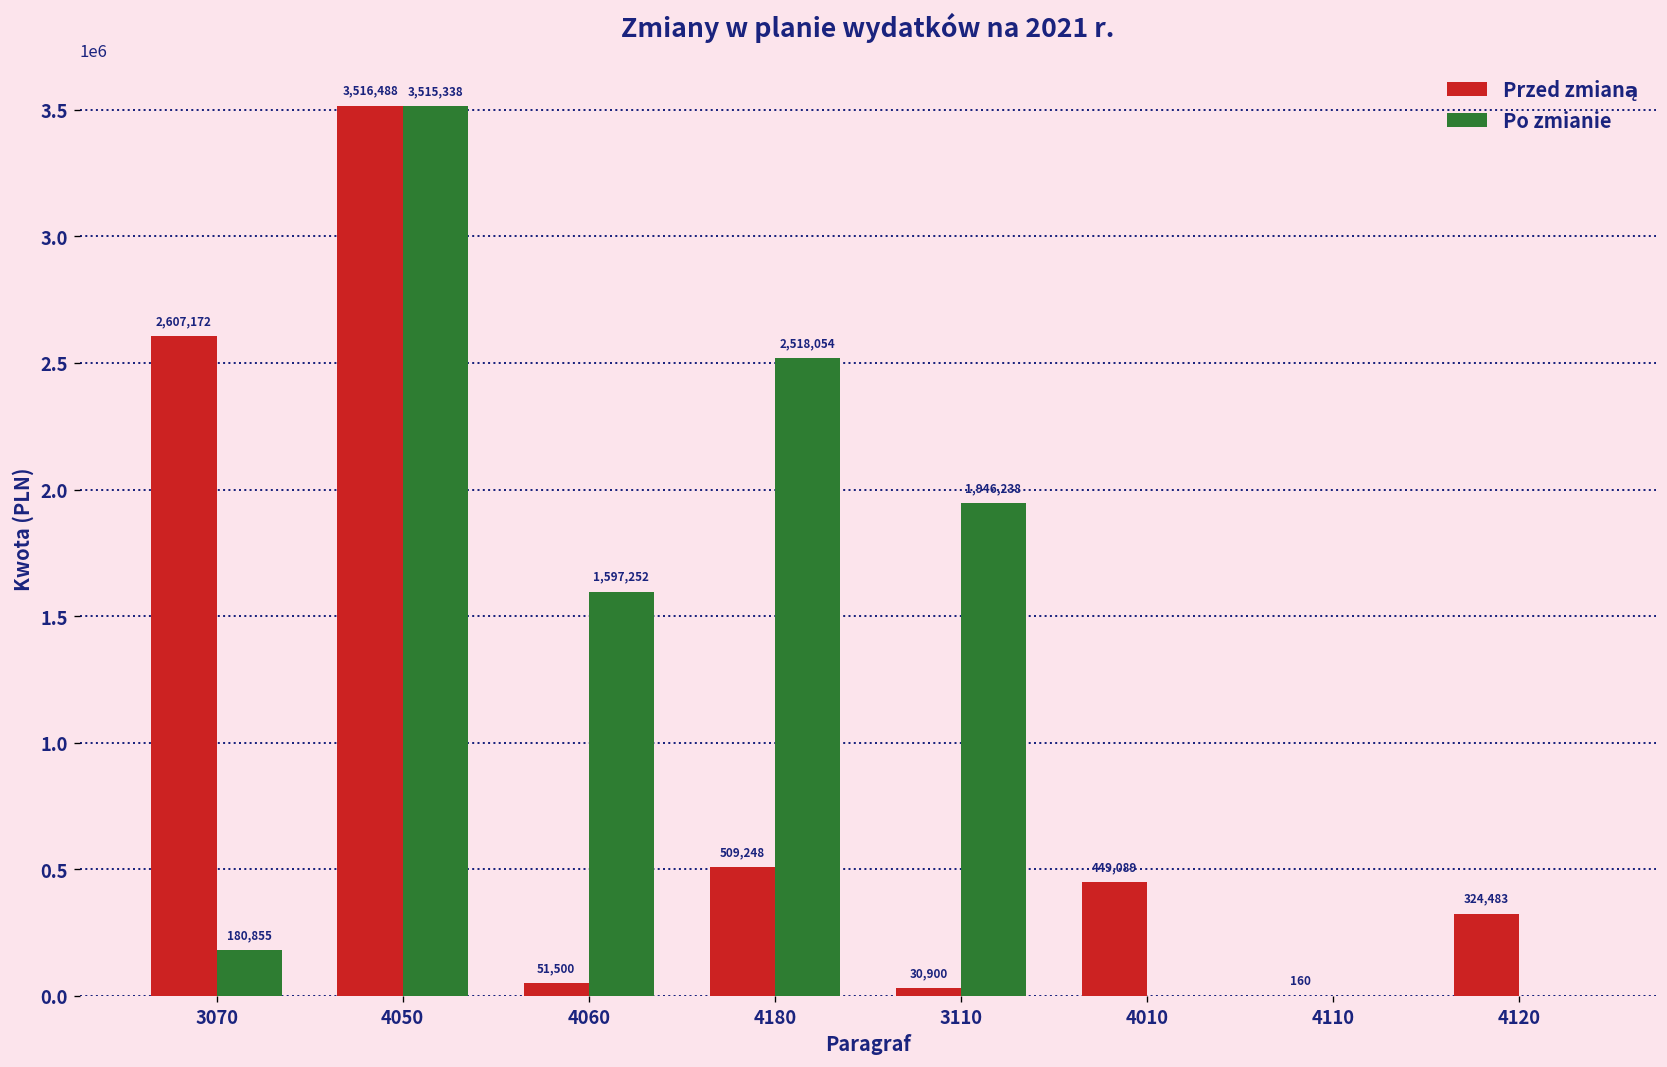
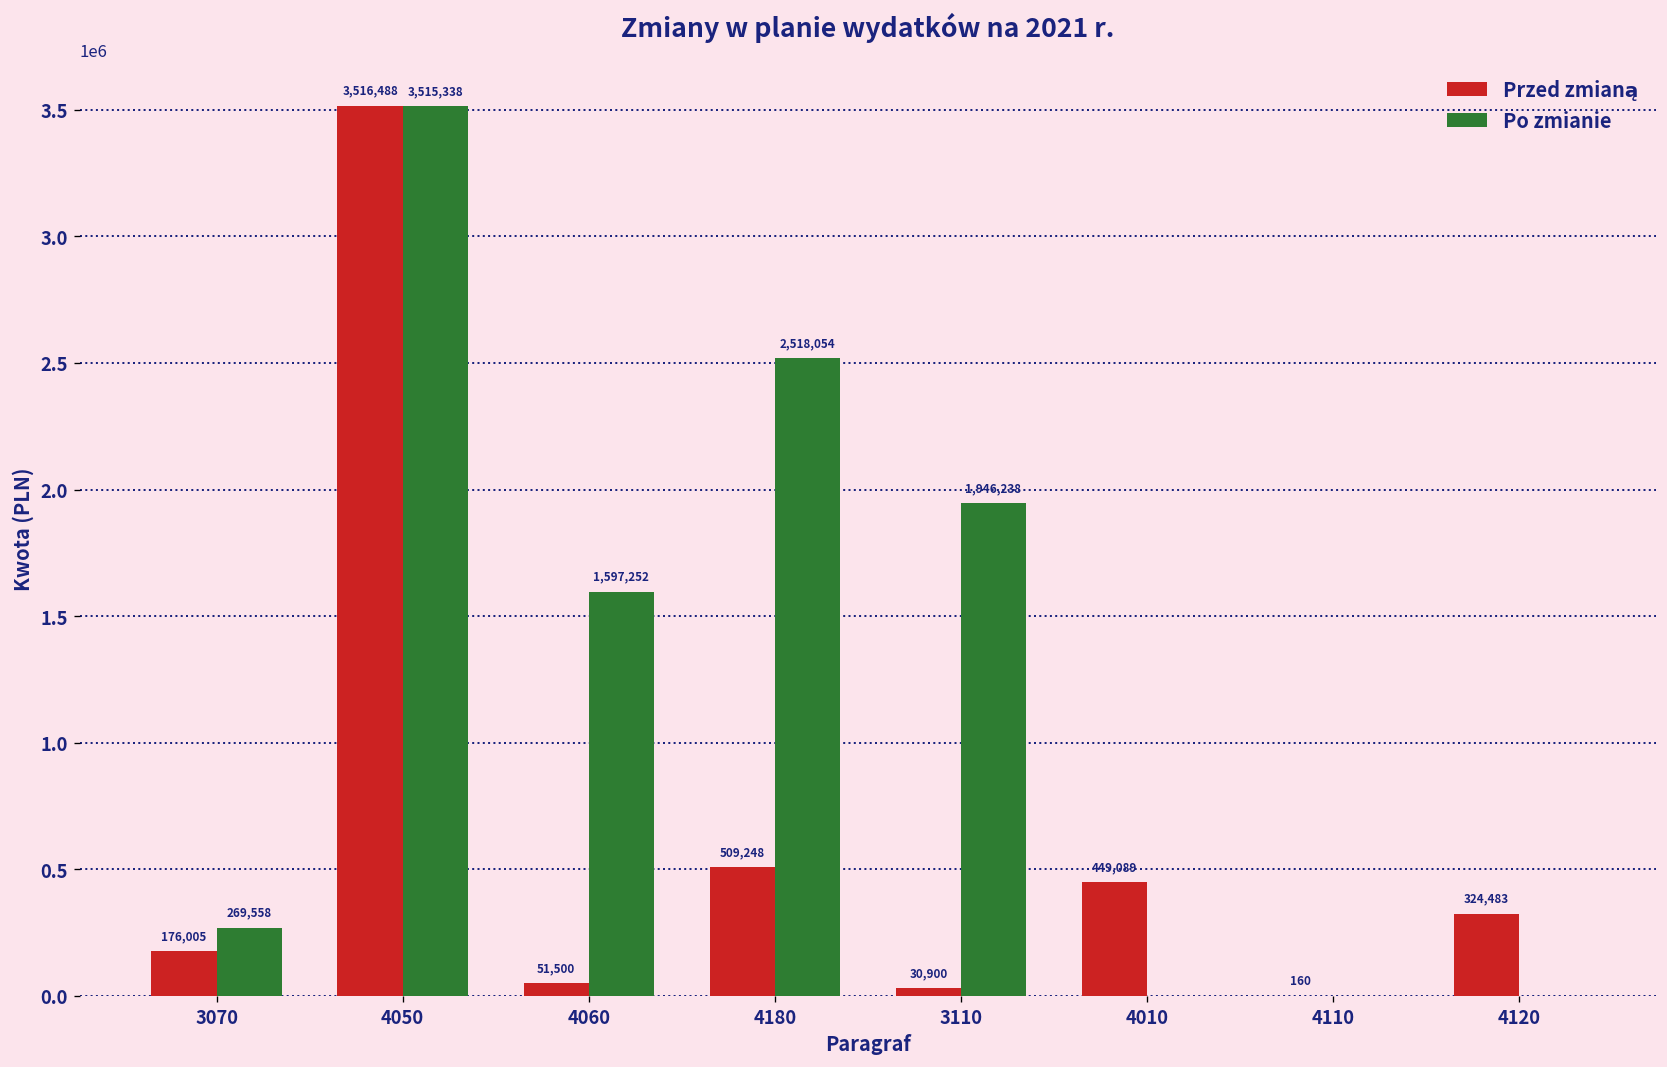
  {
    "Przed zmianą": {
-     "3070": "2,607,172",
+     "3070": "176,005",
      "4050": "3,516,488",
      "4060": "51,500",
      "4180": "509,248",
      "3110": "30,900",
      "4010": "449,089",
      "4110": "160",
      "4120": "324,483"
    },
    "Po zmianie": {
-     "3070": "180,855",
+     "3070": "269,558",
      "4050": "3,515,338",
      "4060": "1,597,252",
      "4180": "2,518,054",
      "3110": "1,946,238"
    }
  }
